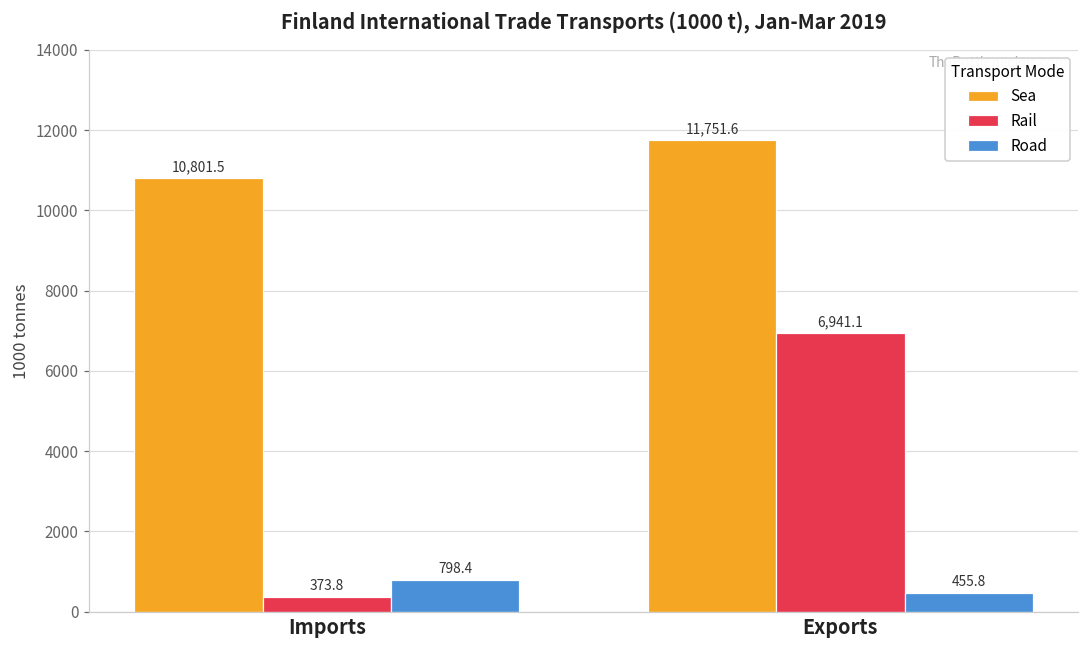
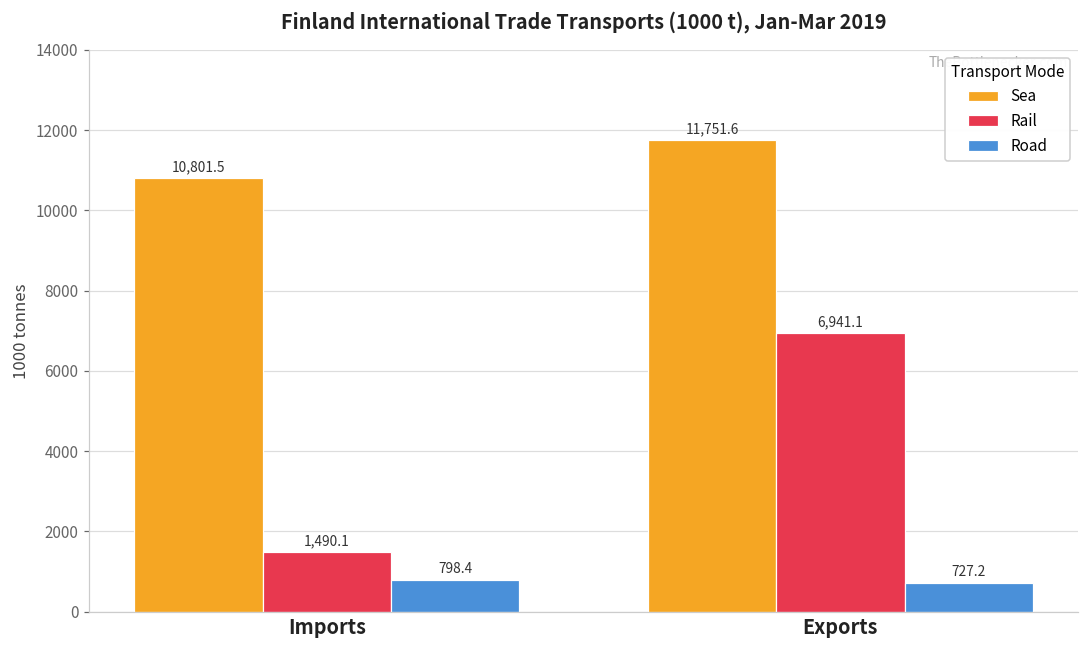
  {
    "Sea": {
      "Imports": "10,801.5",
      "Exports": "11,751.6"
    },
    "Rail": {
-     "Imports": "373.8",
+     "Imports": "1,490.1",
      "Exports": "6,941.1"
    },
    "Road": {
      "Imports": "798.4",
-     "Exports": "455.8"
+     "Exports": "727.2"
    }
  }
